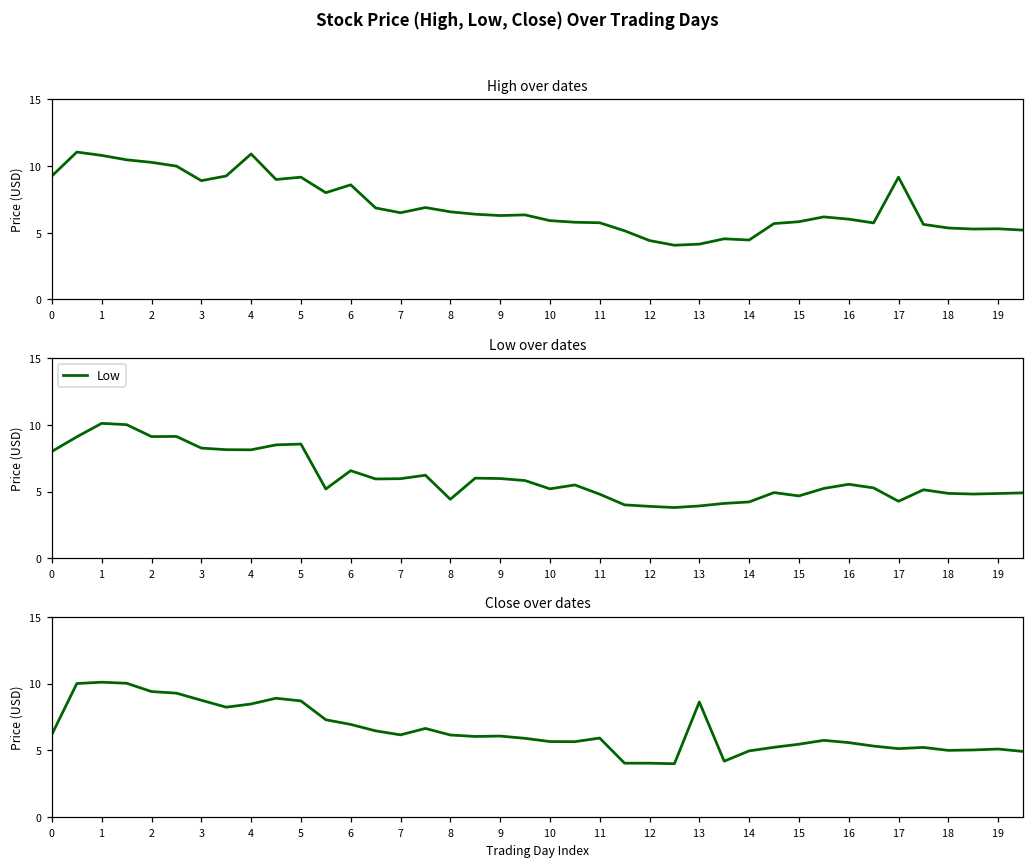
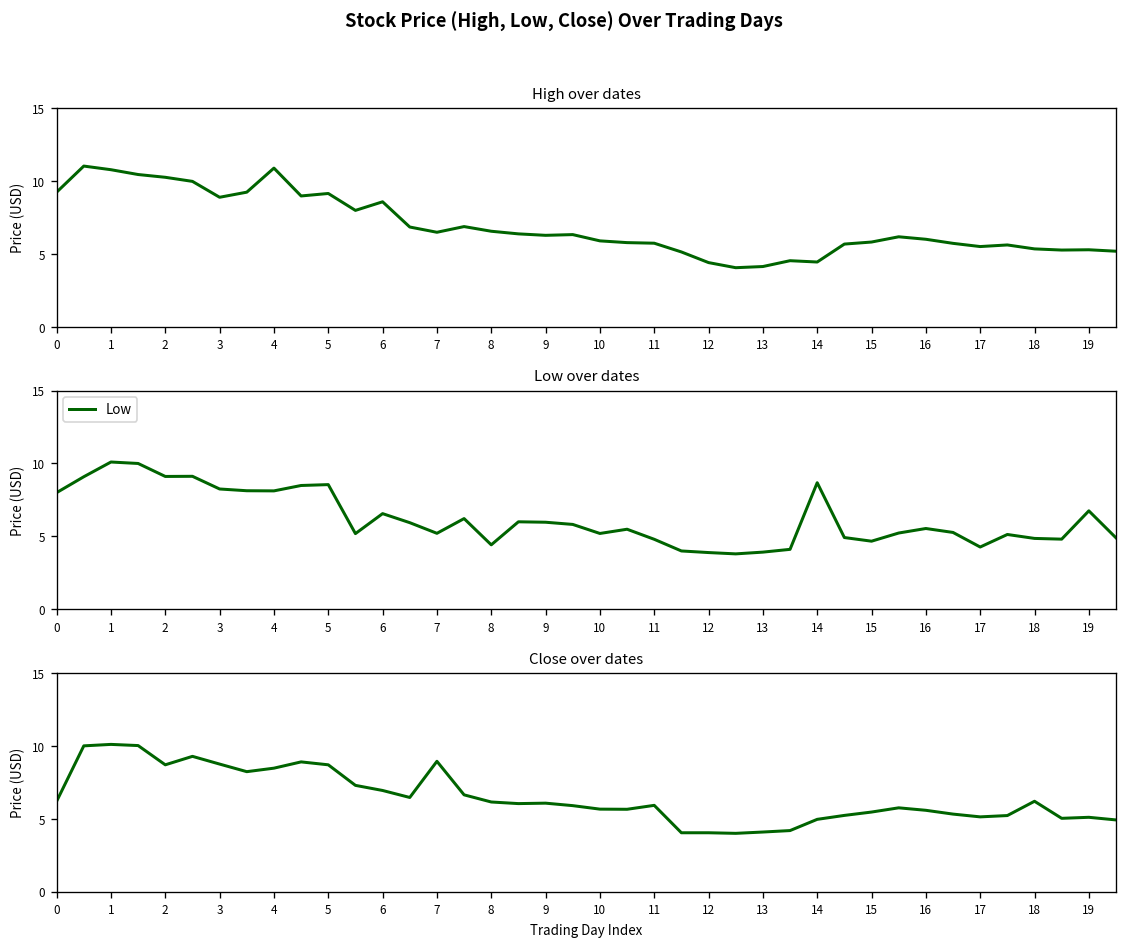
  {
    "High over dates": {
      "0": 9.2,
      "1": 10.8,
      "2": 10.3,
      "3": 8.9,
      "4": 10.9,
      "5": 9.2,
      "6": 8.6,
      "7": 6.5,
      "8": 6.6,
      "9": 6.3,
      "10": 5.9,
      "11": 5.7,
      "12": 4.4,
      "13": 4.1,
      "14": 4.5,
      "15": 5.8,
      "16": 6.0,
-     "17": 9.2,
+     "17": 5.5,
      "18": 5.4,
      "19": 5.3
    },
    "Low over dates": {
      "0": 8.0,
      "1": 10.1,
      "2": 9.1,
      "3": 8.3,
      "4": 8.1,
      "5": 8.6,
      "6": 6.6,
-     "7": 6.0,
+     "7": 5.2,
      "8": 4.4,
      "9": 6.0,
      "10": 5.2,
      "11": 4.8,
      "12": 3.9,
      "13": 3.9,
-     "14": 4.2,
+     "14": 8.7,
      "15": 4.7,
      "16": 5.5,
      "17": 4.3,
      "18": 4.9,
-     "19": 4.9
+     "19": 6.8
    },
    "Close over dates": {
      "0": 6.2,
      "1": 10.1,
-     "2": 9.4,
+     "2": 8.7,
      "3": 8.8,
      "4": 8.5,
      "5": 8.7,
      "6": 6.9,
-     "7": 6.2,
+     "7": 8.9,
      "8": 6.2,
      "9": 6.1,
      "10": 5.7,
      "11": 5.9,
      "12": 4.0,
-     "13": 8.6,
+     "13": 4.1,
      "14": 5.0,
      "15": 5.5,
      "16": 5.6,
      "17": 5.1,
-     "18": 5.0,
+     "18": 6.2,
      "19": 5.1
    }
  }
